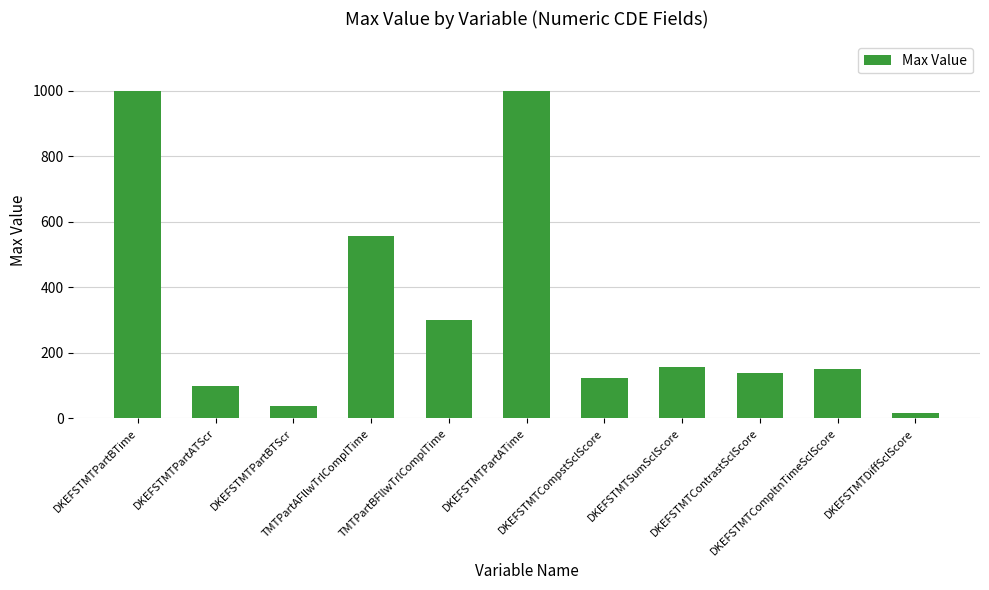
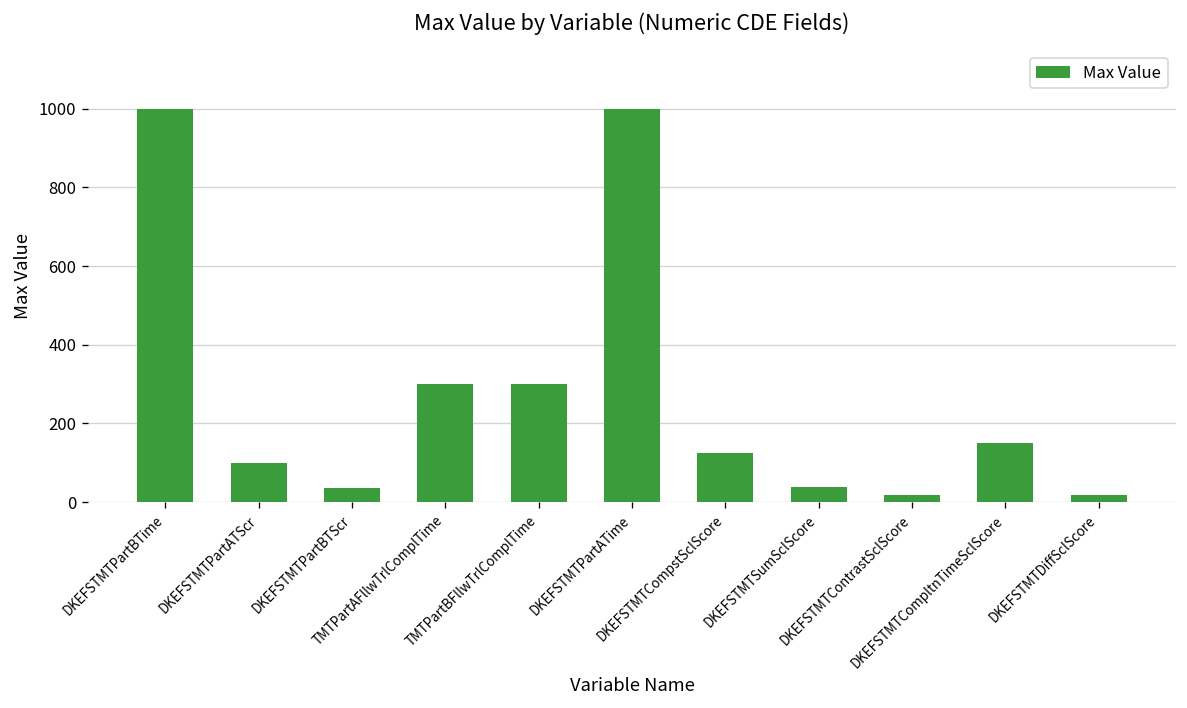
  {
    "DKEFSTMTPartBTime": 1000,
    "DKEFSTMTPartATScr": 100,
    "DKEFSTMTPartBTScr": 40,
-   "TMTPartAFllwTrlComplTime": 560,
+   "TMTPartAFllwTrlComplTime": 300,
    "TMTPartBFllwTrlComplTime": 300,
    "DKEFSTMTPartATime": 1000,
    "DKEFSTMTCompstSclScore": 120,
-   "DKEFSTMTSumSclScore": 160,
-   "DKEFSTMTContrastSclScore": 140,
+   "DKEFSTMTSumSclScore": 40,
+   "DKEFSTMTContrastSclScore": 20,
    "DKEFSTMTCompltnTimeSclScore": 150,
    "DKEFSTMTDiffSclScore": 20
  }
